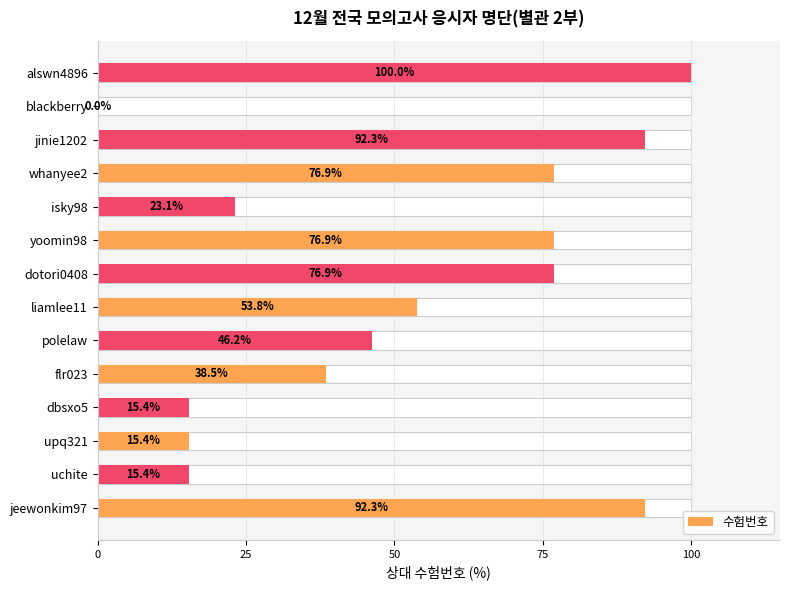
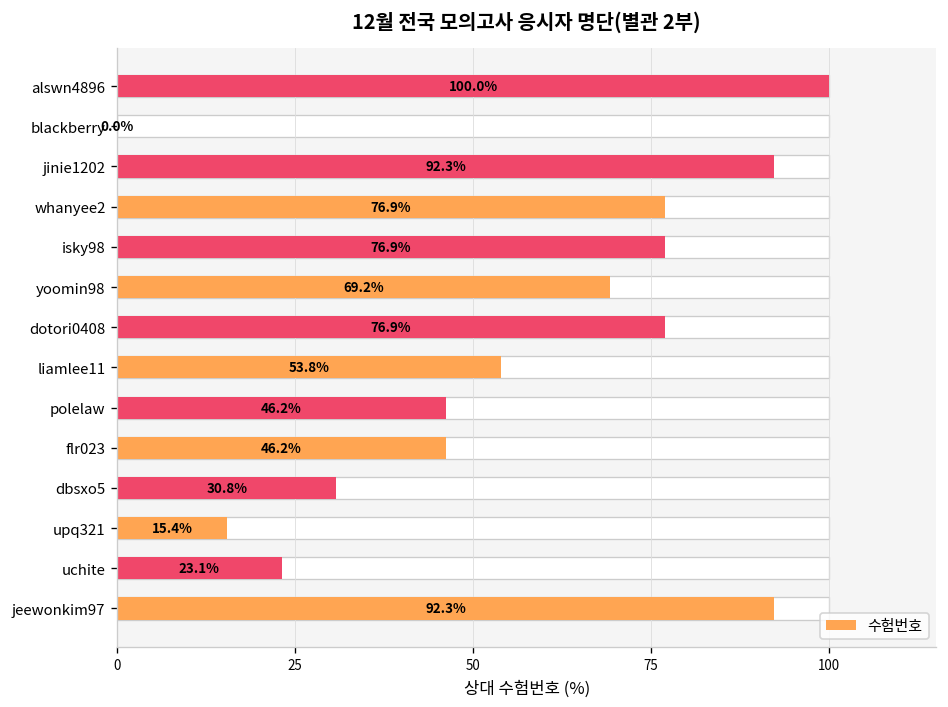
  {
    "수험번호": {
      "alswn4896": "100.0%",
      "blackberry": "0.0%",
-     "isky98": "23.1%",
-     "yoomin98": "76.9%",
-     "flr023": "38.5%",
-     "dbsxo5": "15.4%",
-     "uchite": "15.4%"
+     "isky98": "76.9%",
+     "yoomin98": "69.2%",
+     "flr023": "46.2%",
+     "dbsxo5": "30.8%",
+     "uchite": "23.1%"
    }
  }
